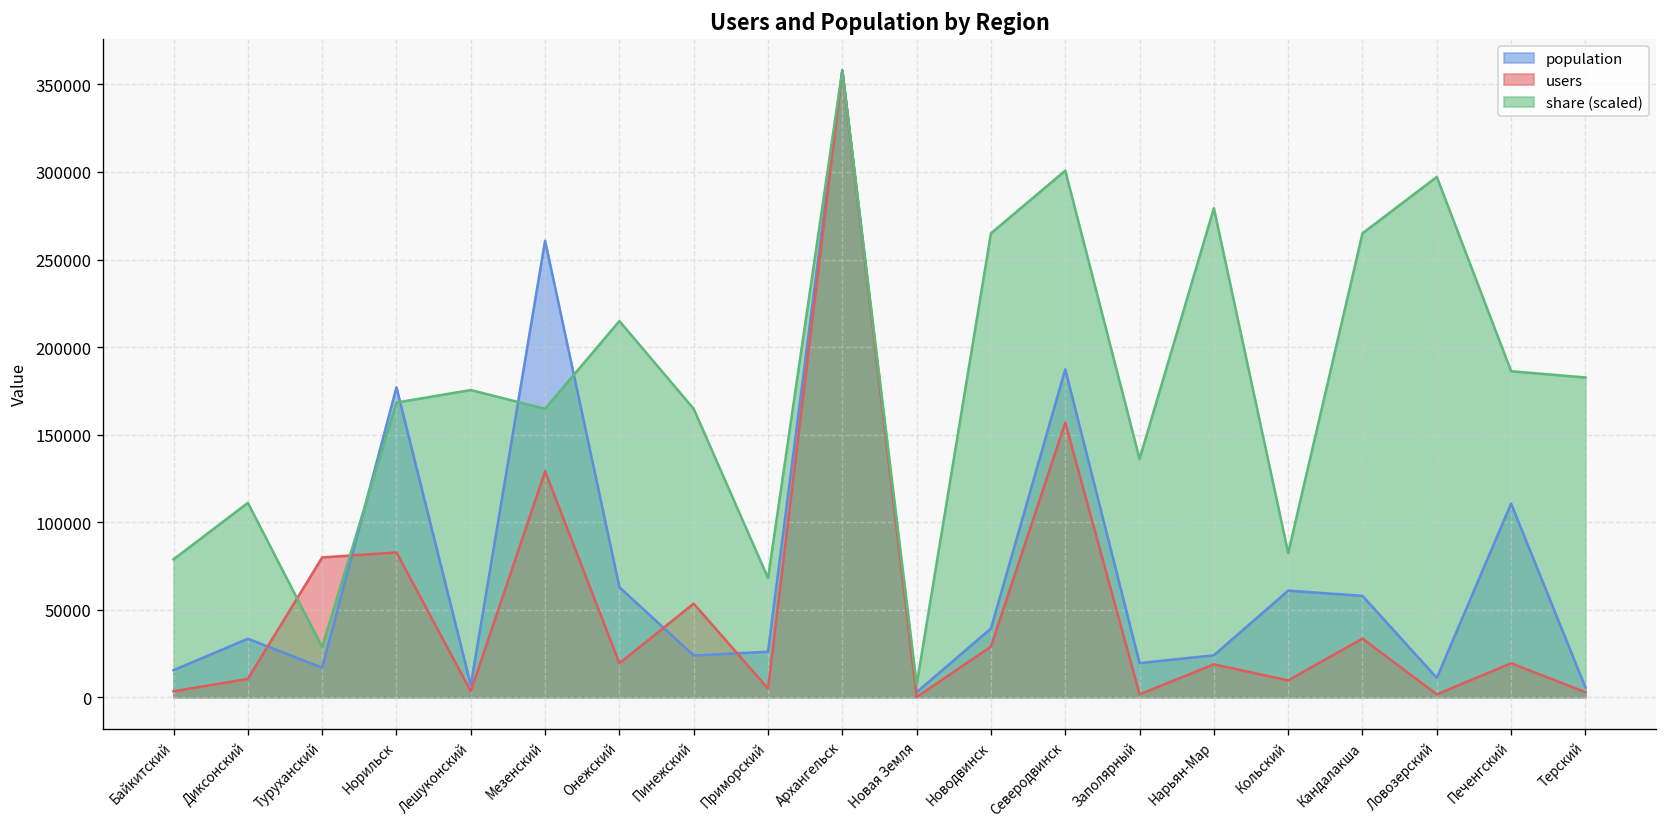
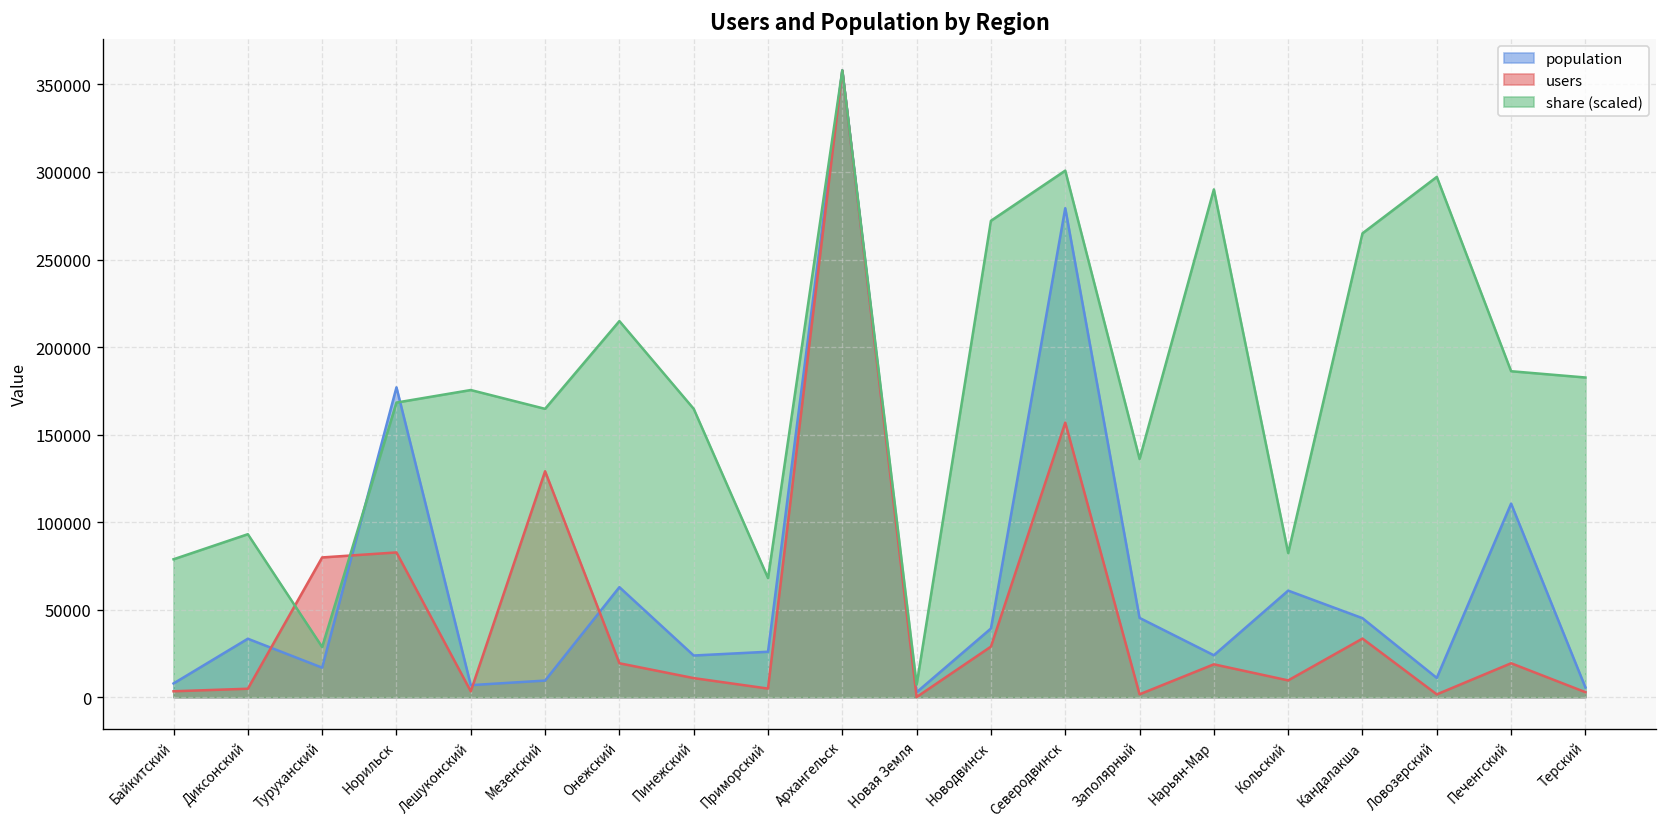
  {
    "population": {
-     "Байкитский": 15000,
+     "Байкитский": 8000,
      "Диксонский": 33000,
      "Туруханский": 17000,
      "Норильск": 177000,
      "Лешуконский": 7000,
-     "Мезенский": 261000,
+     "Мезенский": 9000,
      "Онежский": 63000,
      "Пинежский": 24000,
      "Приморский": 26000,
      "Новая Земля": 3000,
      "Новодвинск": 39000,
-     "Северодвинск": 187000,
-     "Заполярный": 19000,
+     "Северодвинск": 279000,
+     "Заполярный": 45000,
      "Нарьян-Мар": 24000,
      "Кольский": 61000,
-     "Кандалакша": 58000,
+     "Кандалакша": 45000,
      "Ловозерский": 11000,
      "Печенгский": 111000,
      "Терский": 6000
    },
    "users": {
      "Байкитский": 3000,
-     "Диксонский": 10000,
+     "Диксонский": 5000,
      "Туруханский": 80000,
      "Норильск": 83000,
      "Лешуконский": 3000,
      "Мезенский": 129000,
      "Онежский": 19000,
-     "Пинежский": 53000,
+     "Пинежский": 11000,
      "Приморский": 5000,
      "Новая Земля": 0,
      "Новодвинск": 29000,
      "Северодвинск": 157000,
      "Заполярный": 2000,
      "Нарьян-Мар": 19000,
      "Кольский": 10000,
      "Кандалакша": 33000,
      "Ловозерский": 2000,
      "Печенгский": 19000,
      "Терский": 3000
    },
    "share (scaled)": {
      "Байкитский": 79000,
-     "Диксонский": 111000,
+     "Диксонский": 93000,
      "Туруханский": 29000,
      "Норильск": 168000,
      "Лешуконский": 175000,
      "Мезенский": 165000,
      "Онежский": 215000,
      "Пинежский": 165000,
      "Приморский": 68000,
      "Новая Земля": 7000,
-     "Новодвинск": 265000,
+     "Новодвинск": 272000,
      "Северодвинск": 301000,
      "Заполярный": 136000,
-     "Нарьян-Мар": 279000,
+     "Нарьян-Мар": 290000,
      "Кольский": 82000,
      "Кандалакша": 265000,
      "Ловозерский": 297000,
      "Печенгский": 186000,
      "Терский": 183000
    }
  }
